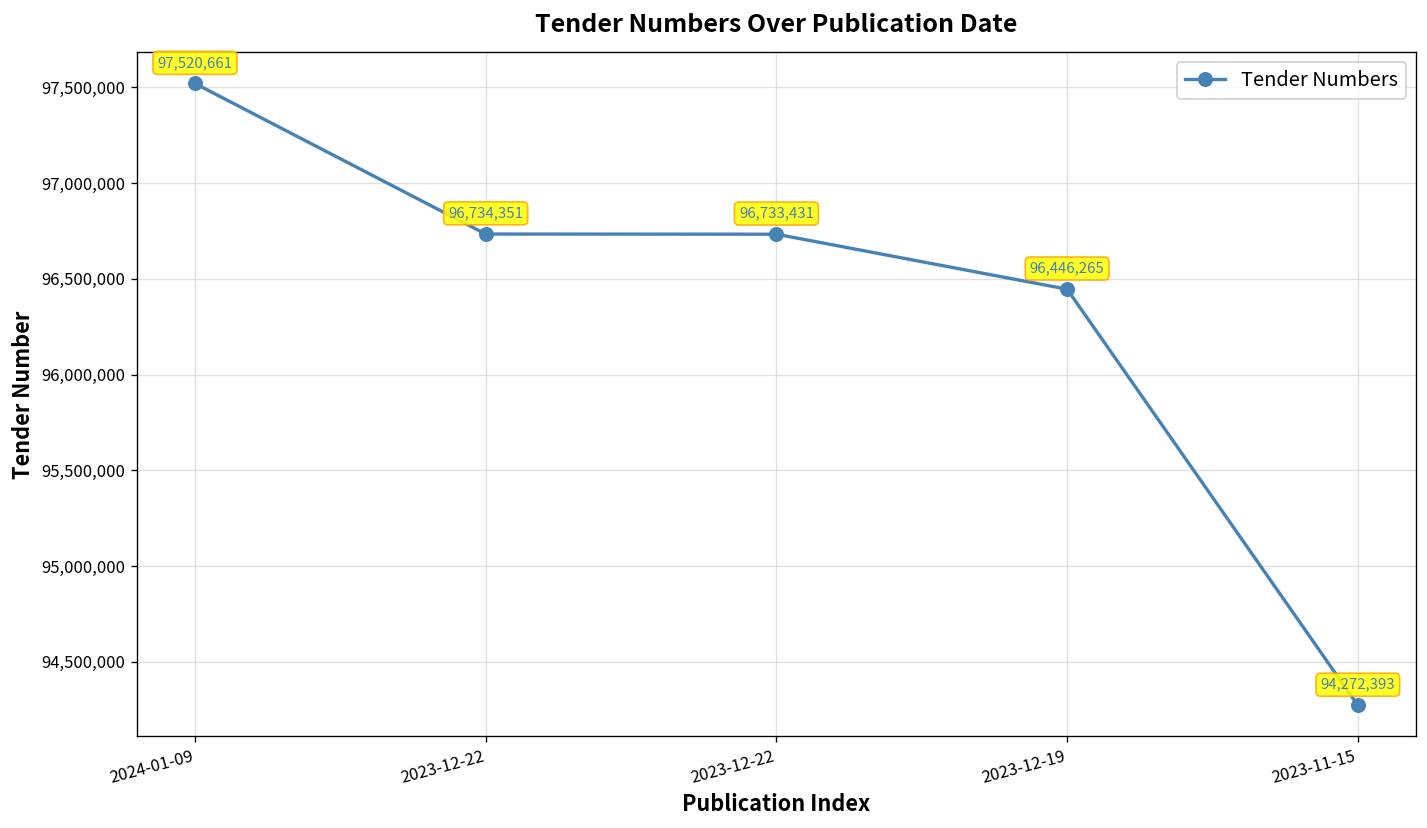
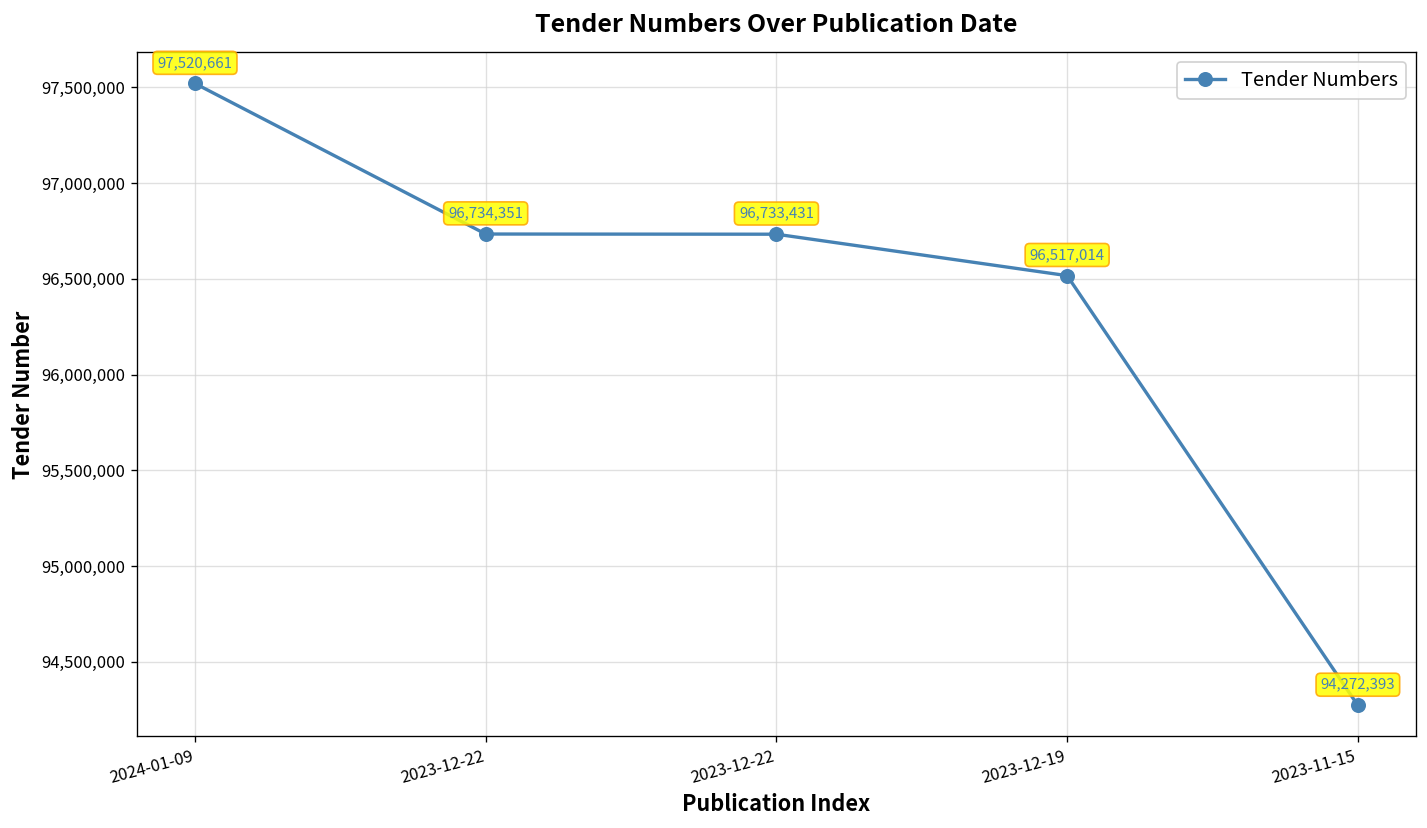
  {
-   "2023-12-19": "96,446,265"
+   "2023-12-19": "96,517,014"
  }
